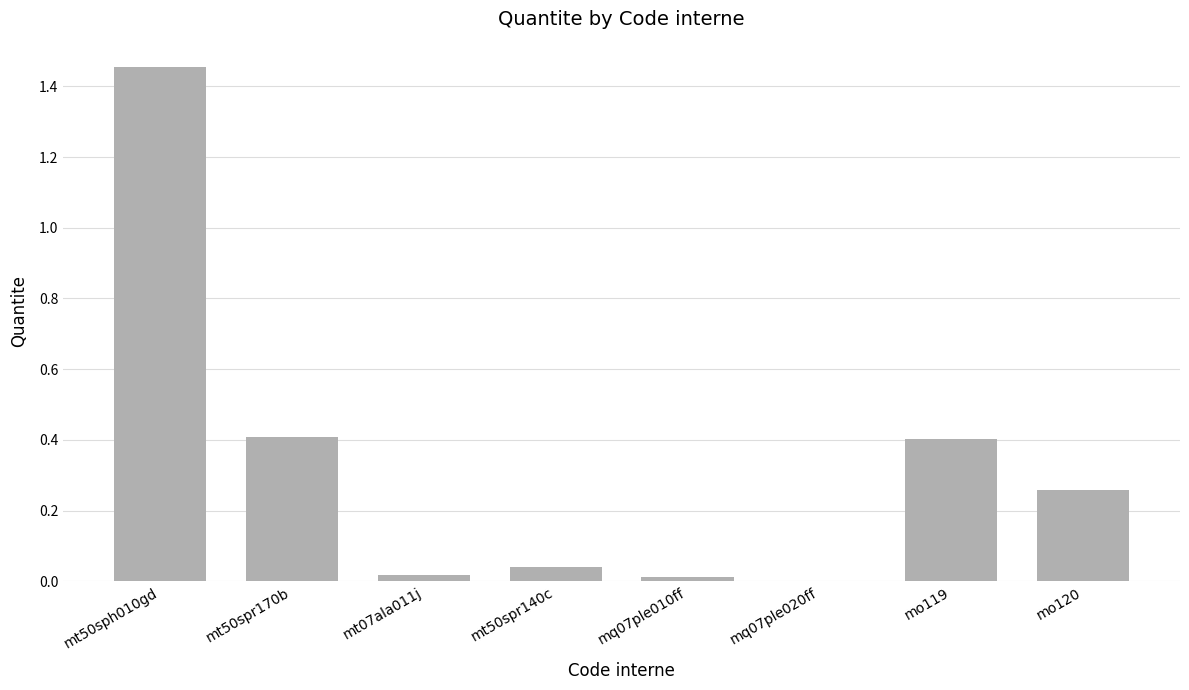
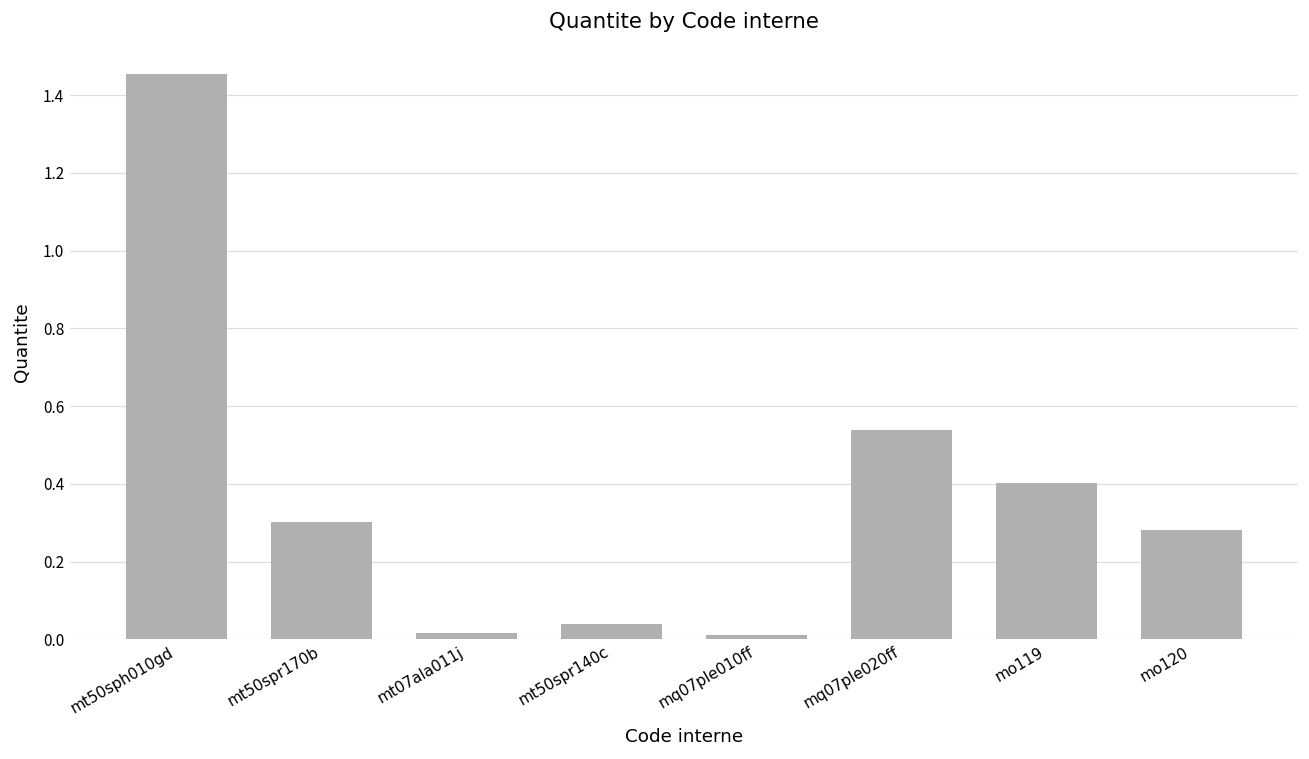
  {
    "mt50sph010gd": 1.45,
-   "mt50spr170b": 0.41,
+   "mt50spr170b": 0.30,
    "mt07ala011j": 0.02,
    "mt50spr140c": 0.04,
    "mq07ple010ff": 0.01,
-   "mq07ple020ff": 0.00,
+   "mq07ple020ff": 0.54,
    "mo119": 0.40,
-   "mo120": 0.26
+   "mo120": 0.28
  }
